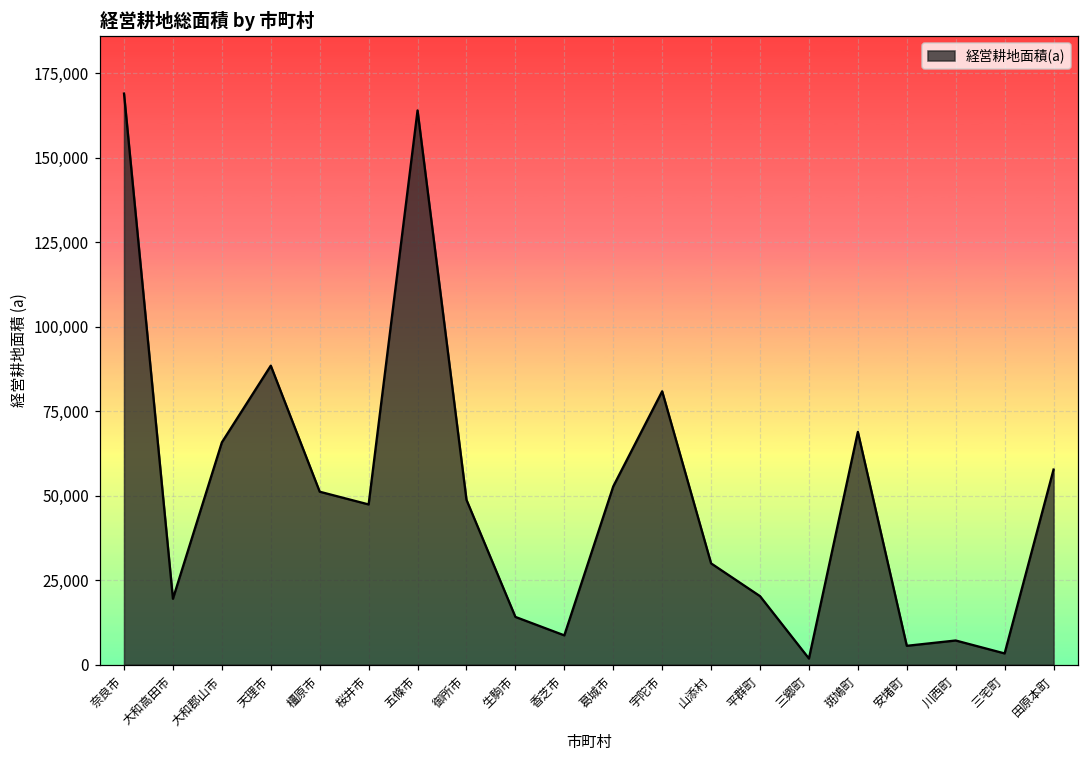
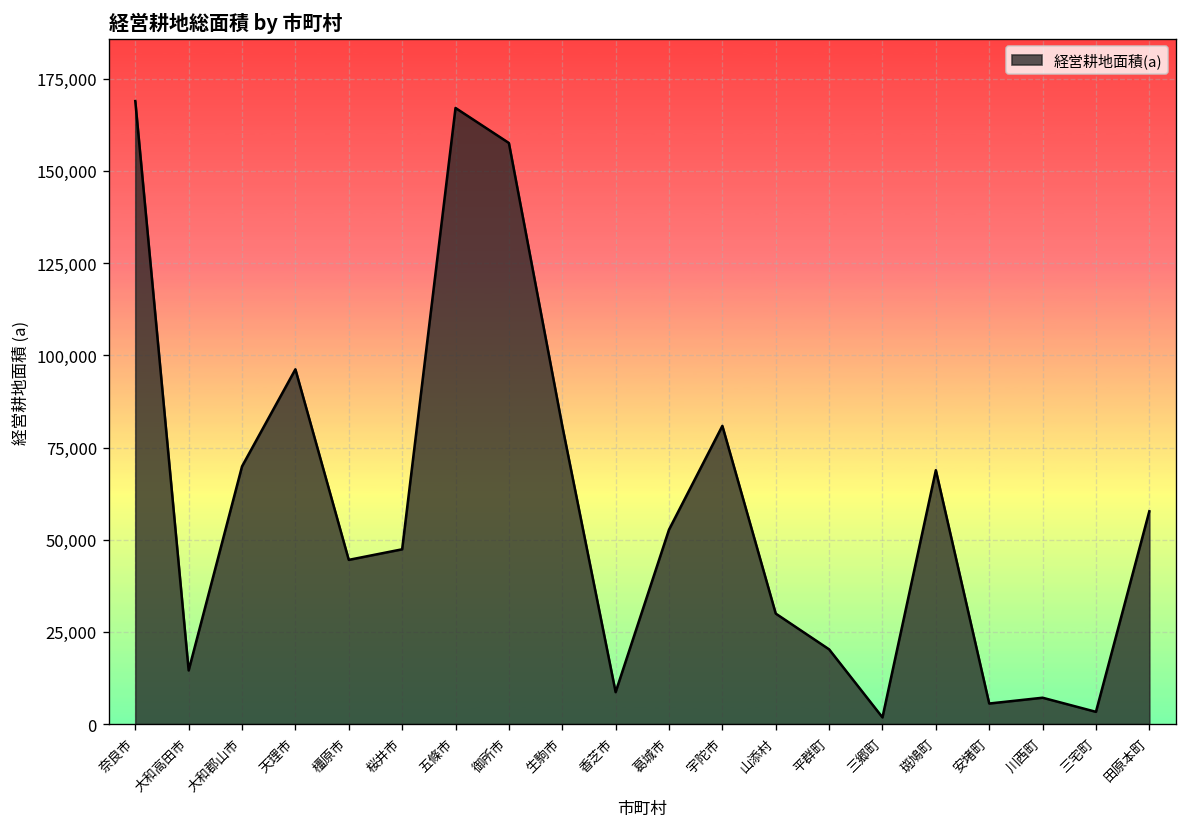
  {
    "奈良市": "169,000",
-   "大和高田市": "20,000",
-   "大和郡山市": "66,000",
-   "天理市": "88,000",
-   "橿原市": "51,000",
+   "大和高田市": "15,000",
+   "大和郡山市": "70,000",
+   "天理市": "96,000",
+   "橿原市": "45,000",
    "桜井市": "47,000",
-   "五條市": "164,000",
-   "御所市": "49,000",
-   "生駒市": "14,000",
+   "五條市": "167,000",
+   "御所市": "158,000",
+   "生駒市": "81,000",
    "香芝市": "9,000",
    "葛城市": "53,000",
    "宇陀市": "81,000",
    "山添村": "30,000",
    "平群町": "20,000",
    "三郷町": "2,000",
    "斑鳩町": "69,000",
    "安堵町": "6,000",
    "川西町": "7,000",
    "三宅町": "3,000",
    "田原本町": "58,000"
  }
